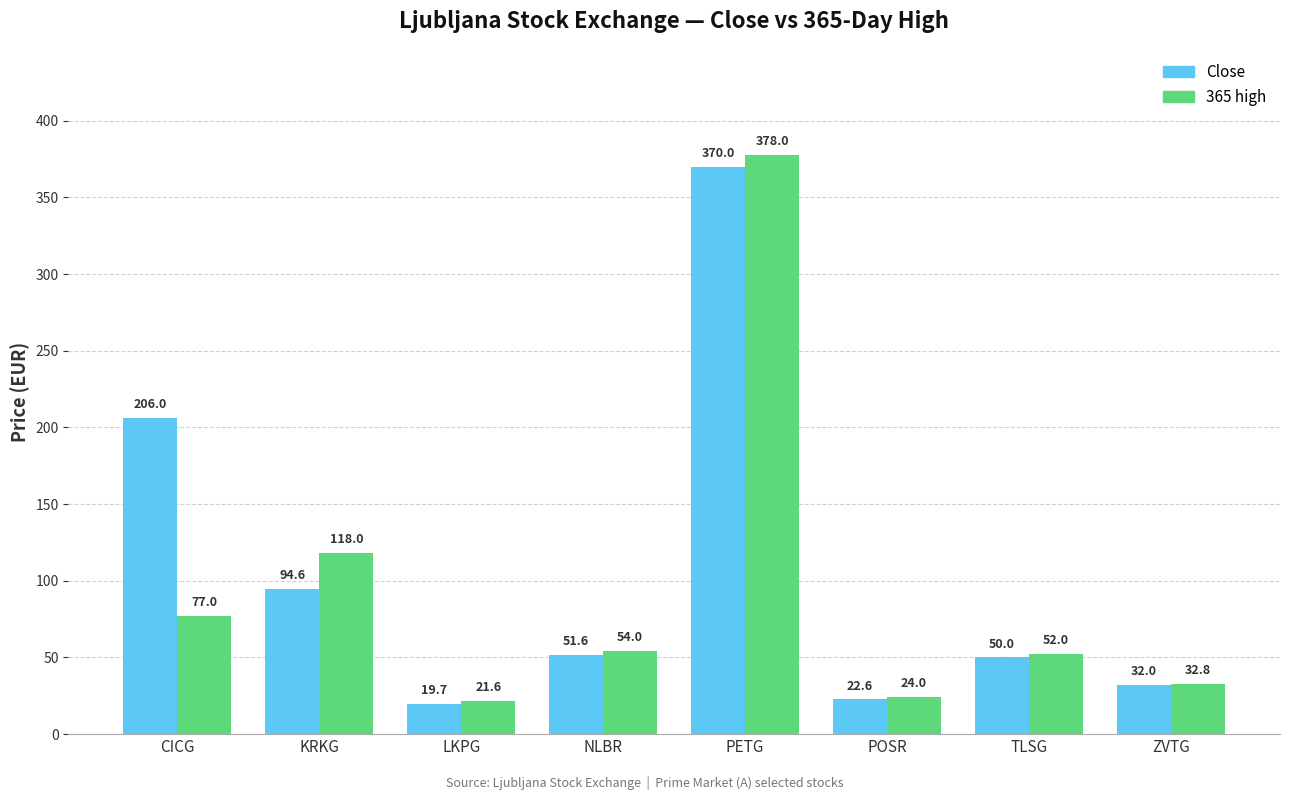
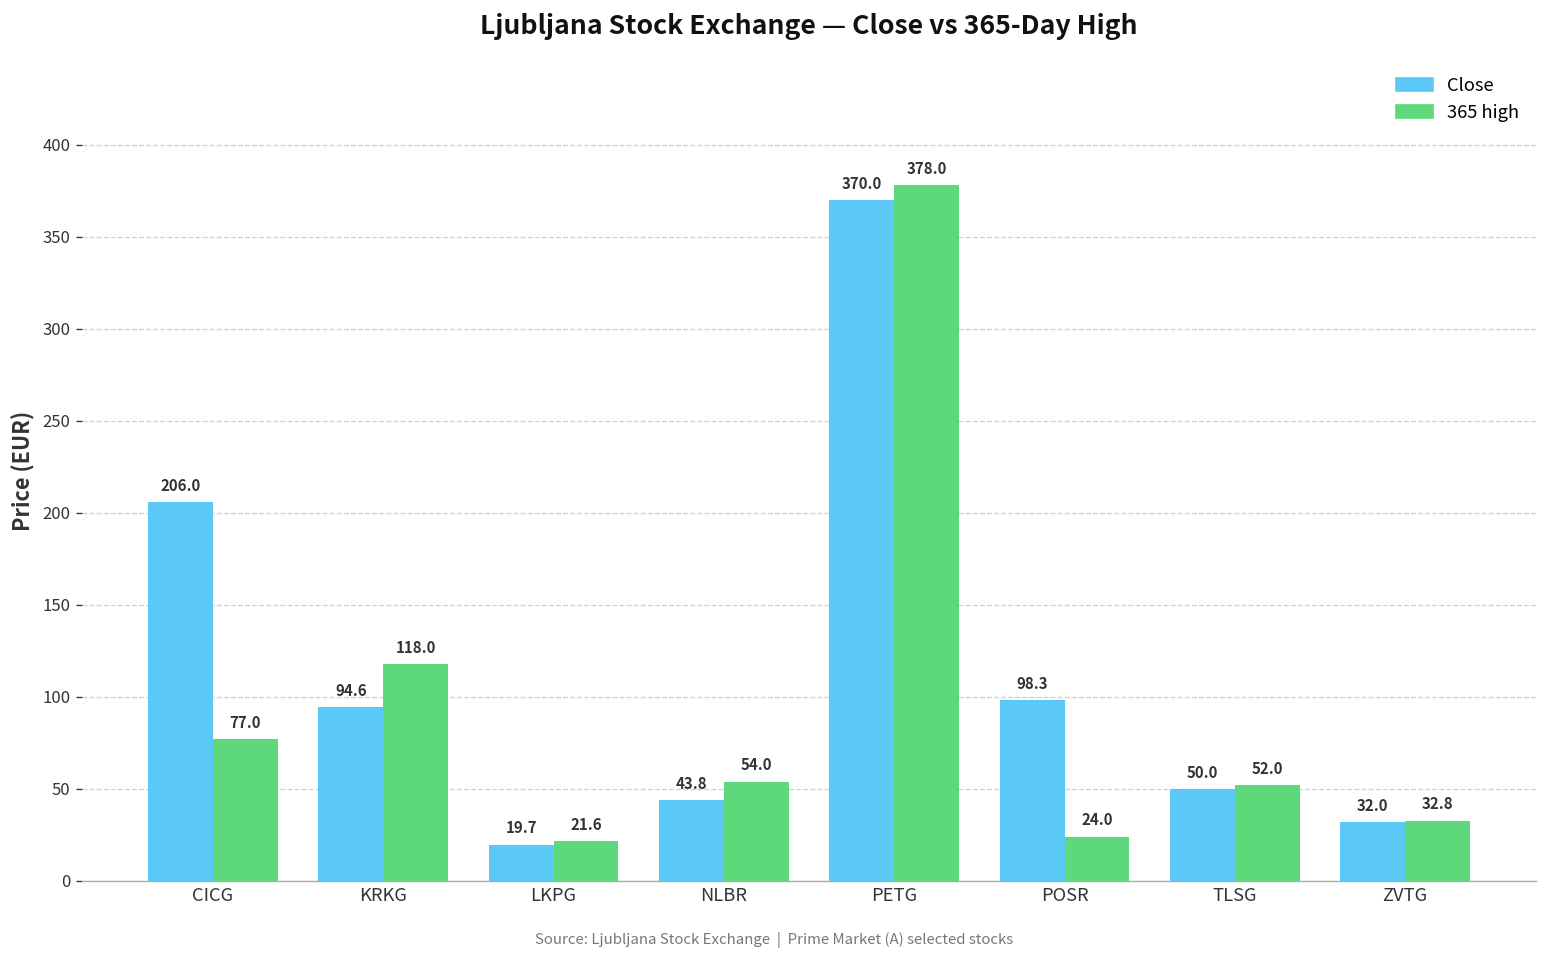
  {
    "Close": {
      "CICG": 206.0,
      "KRKG": 94.6,
      "LKPG": 19.7,
-     "NLBR": 51.6,
+     "NLBR": 43.8,
      "PETG": 370.0,
-     "POSR": 22.6,
+     "POSR": 98.3,
      "TLSG": 50.0,
      "ZVTG": 32.0
    },
    "365 high": {
      "CICG": 77.0,
      "KRKG": 118.0,
      "LKPG": 21.6,
      "NLBR": 54.0,
      "PETG": 378.0,
      "POSR": 24.0,
      "TLSG": 52.0,
      "ZVTG": 32.8
    }
  }
